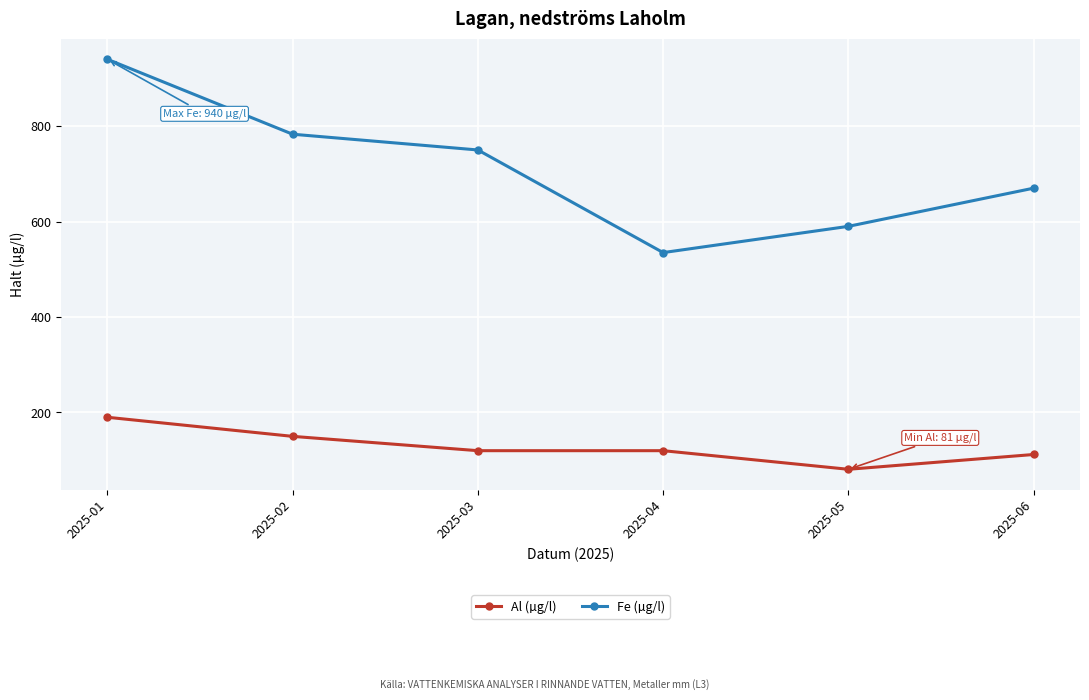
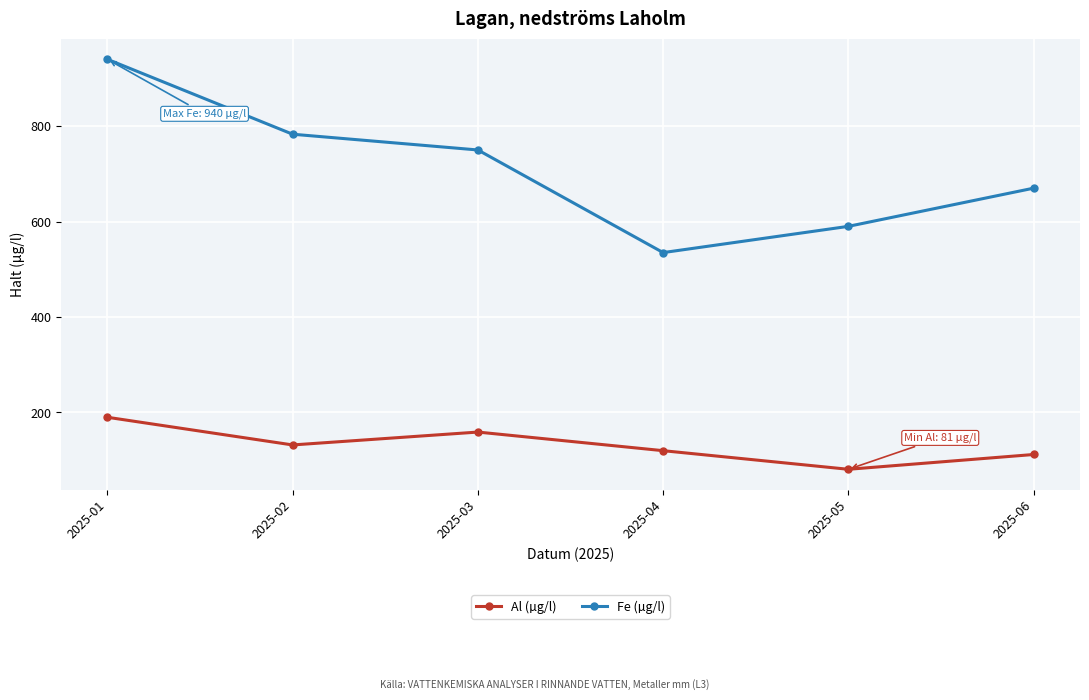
  {
    "Al (µg/l)": {
      "2025-01": 190,
-     "2025-02": 150,
-     "2025-03": 120,
+     "2025-02": 130,
+     "2025-03": 160,
      "2025-04": 120,
      "2025-06": 110
    },
    "Fe (µg/l)": {
      "2025-02": 780,
      "2025-03": 750,
      "2025-04": 540,
      "2025-05": 590,
      "2025-06": 670
    }
  }
